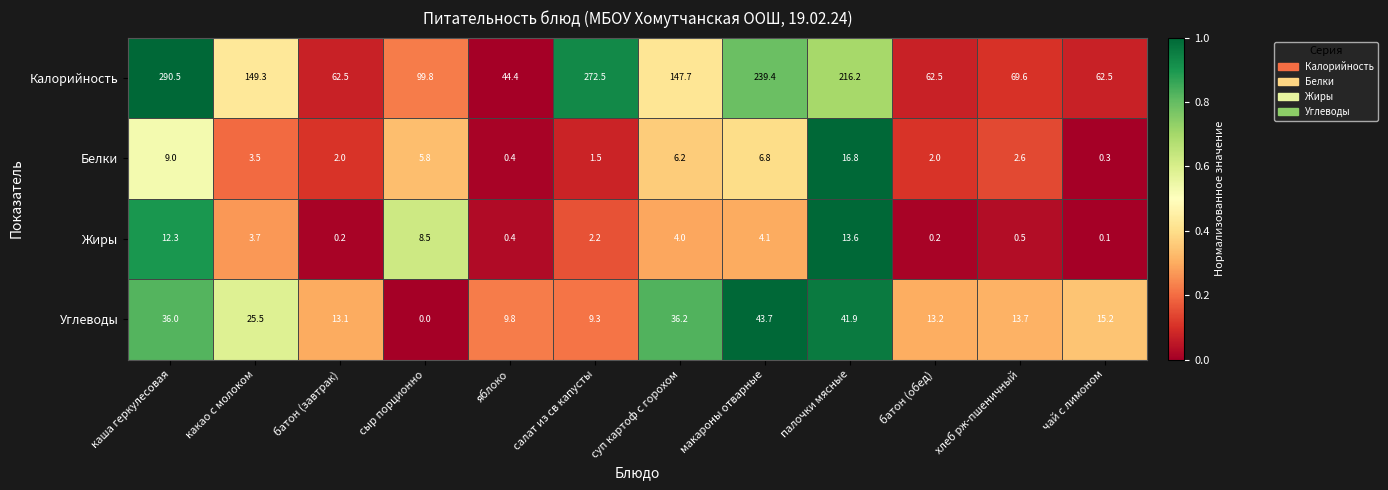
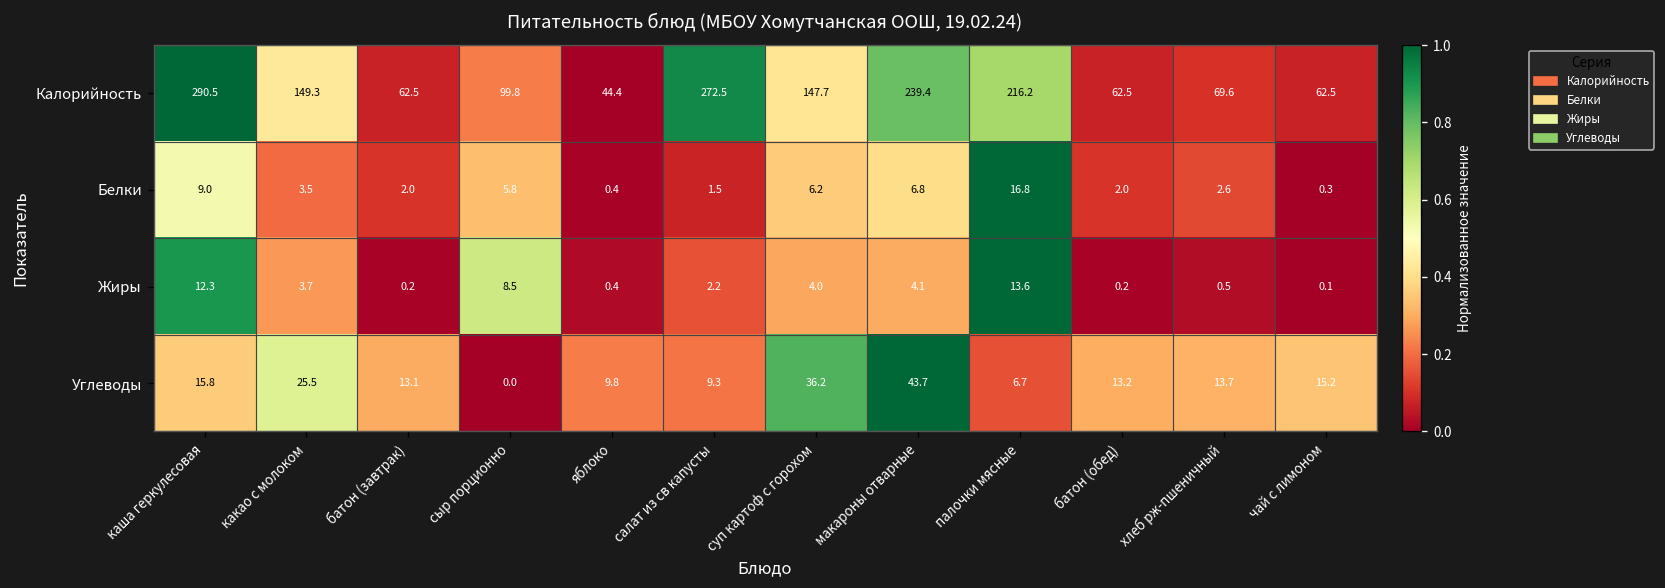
  {
    "Калорийность": {
      "каша геркулесовая": 290.5,
      "какао с молоком": 149.3,
      "батон (завтрак)": 62.5,
      "сыр порционно": 99.8,
      "яблоко": 44.4,
      "салат из св капусты": 272.5,
      "суп картоф с горохом": 147.7,
      "макароны отварные": 239.4,
      "палочки мясные": 216.2,
      "батон (обед)": 62.5,
      "хлеб рж-пшеничный": 69.6,
      "чай с лимоном": 62.5
    },
    "Белки": {
      "каша геркулесовая": 9.0,
      "какао с молоком": 3.5,
      "батон (завтрак)": 2.0,
      "сыр порционно": 5.8,
      "яблоко": 0.4,
      "салат из св капусты": 1.5,
      "суп картоф с горохом": 6.2,
      "макароны отварные": 6.8,
      "палочки мясные": 16.8,
      "батон (обед)": 2.0,
      "хлеб рж-пшеничный": 2.6,
      "чай с лимоном": 0.3
    },
    "Жиры": {
      "каша геркулесовая": 12.3,
      "какао с молоком": 3.7,
      "батон (завтрак)": 0.2,
      "сыр порционно": 8.5,
      "яблоко": 0.4,
      "салат из св капусты": 2.2,
      "суп картоф с горохом": 4.0,
      "макароны отварные": 4.1,
      "палочки мясные": 13.6,
      "батон (обед)": 0.2,
      "хлеб рж-пшеничный": 0.5,
      "чай с лимоном": 0.1
    },
    "Углеводы": {
-     "каша геркулесовая": 36.0,
+     "каша геркулесовая": 15.8,
      "какао с молоком": 25.5,
      "батон (завтрак)": 13.1,
      "сыр порционно": 0.0,
      "яблоко": 9.8,
      "салат из св капусты": 9.3,
      "суп картоф с горохом": 36.2,
      "макароны отварные": 43.7,
-     "палочки мясные": 41.9,
+     "палочки мясные": 6.7,
      "батон (обед)": 13.2,
      "хлеб рж-пшеничный": 13.7,
      "чай с лимоном": 15.2
    }
  }
